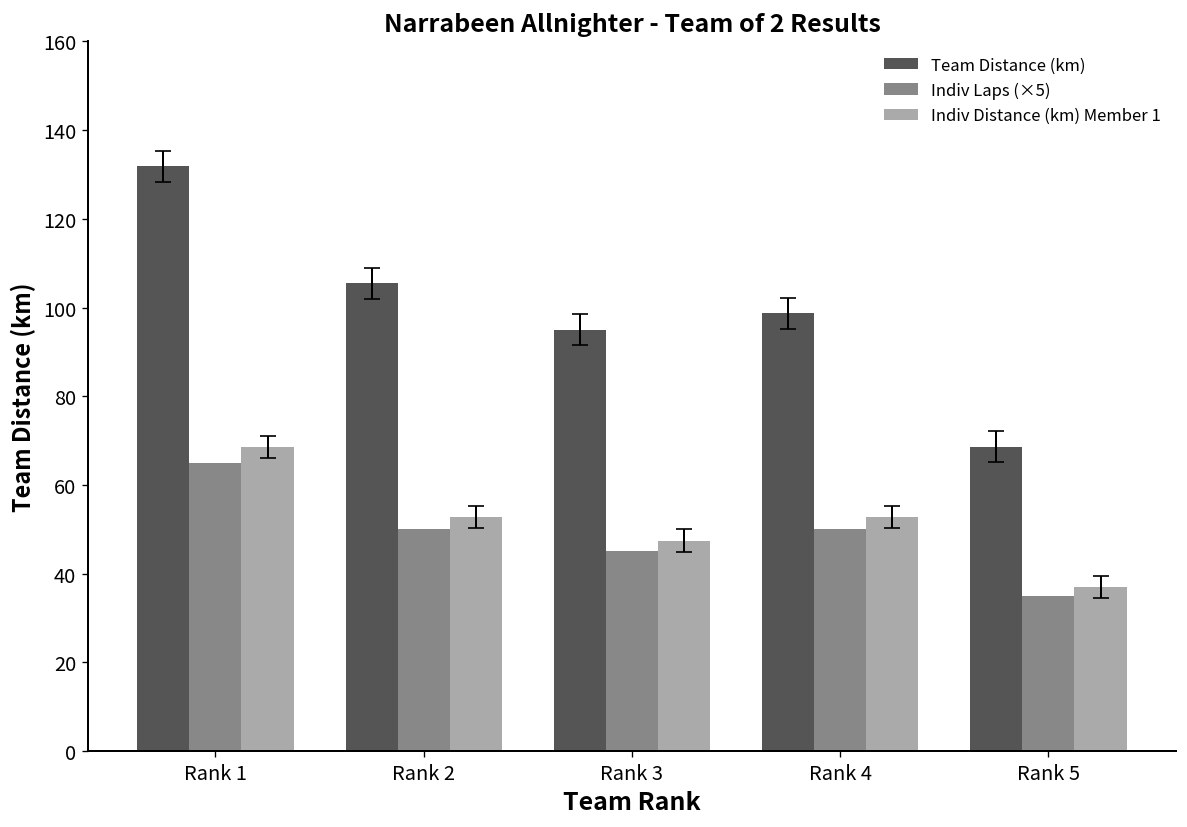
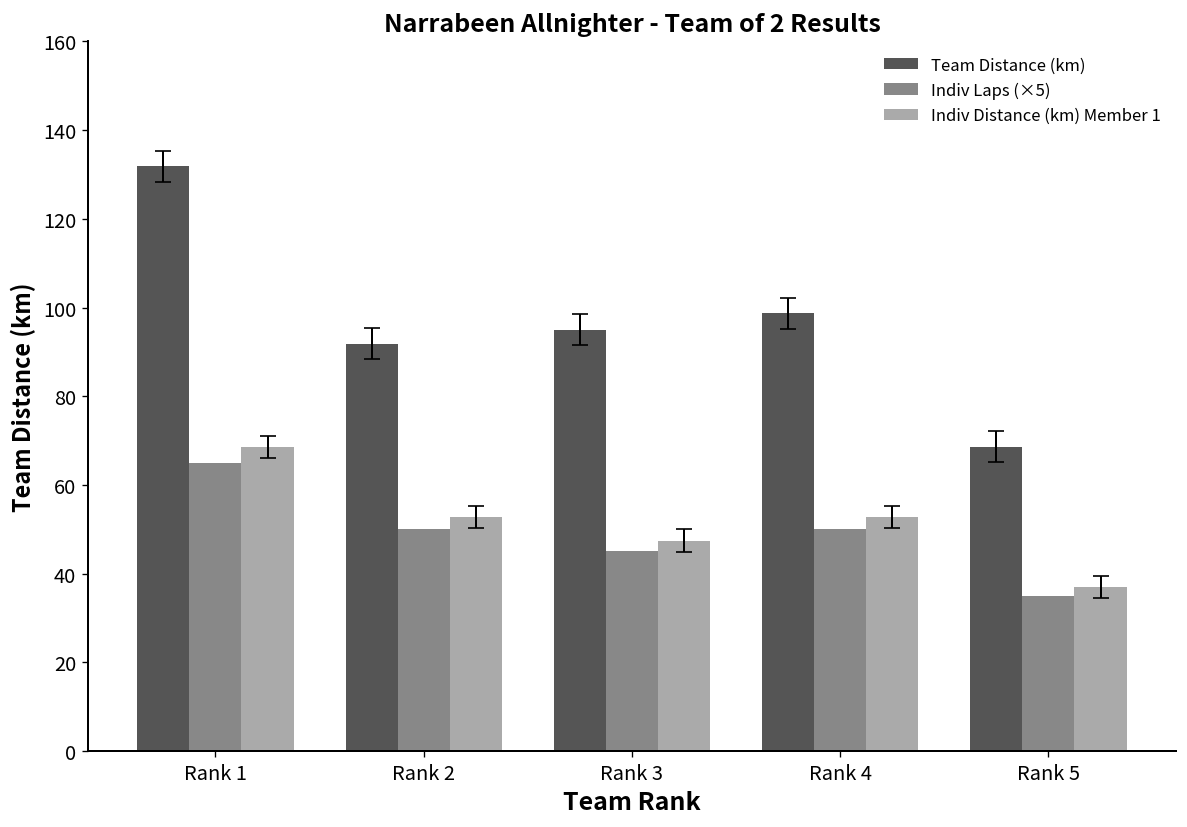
  {
    "Team Distance (km)": {
      "Rank 1": 132,
-     "Rank 2": 105,
+     "Rank 2": 92,
      "Rank 3": 95,
      "Rank 4": 99,
      "Rank 5": 69
    }
  }
